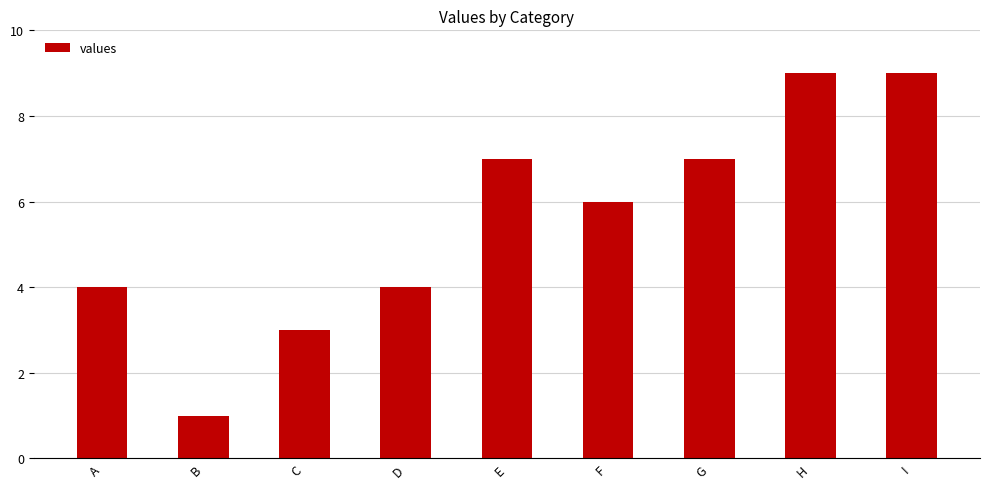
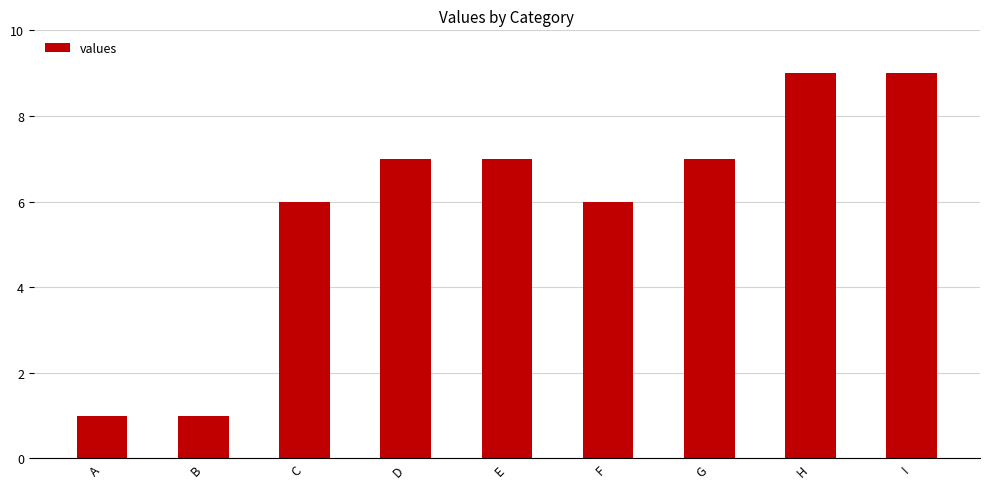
  {
-   "A": 4,
+   "A": 1,
    "B": 1,
-   "C": 3,
-   "D": 4,
+   "C": 6,
+   "D": 7,
    "E": 7,
    "F": 6,
    "G": 7,
    "H": 9,
    "I": 9
  }
